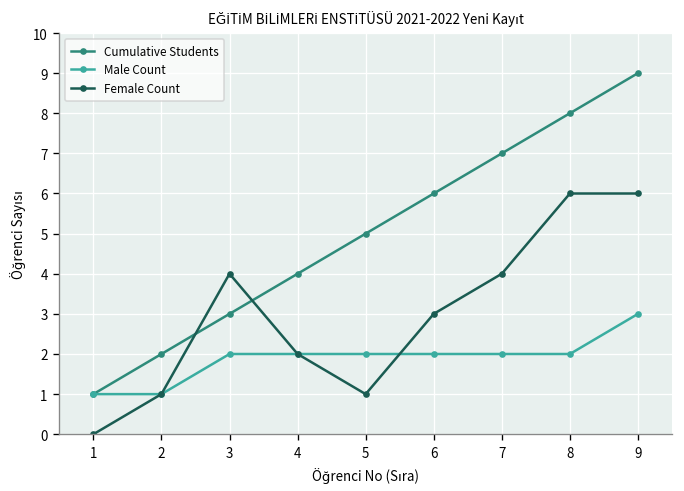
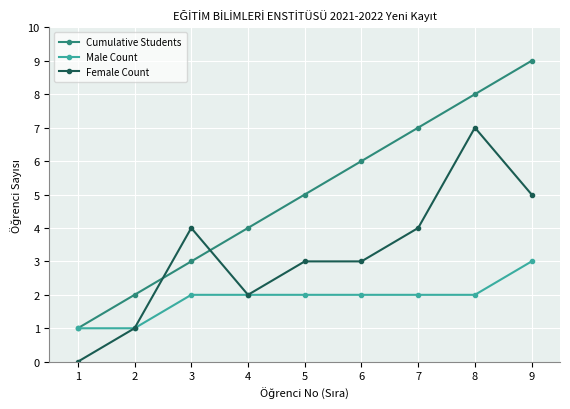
  {
    "Female Count": {
      "1": 0,
      "3": 4,
-     "5": 1,
+     "5": 3,
      "6": 3,
      "7": 4,
-     "8": 6,
-     "9": 6
+     "8": 7,
+     "9": 5
    }
  }
